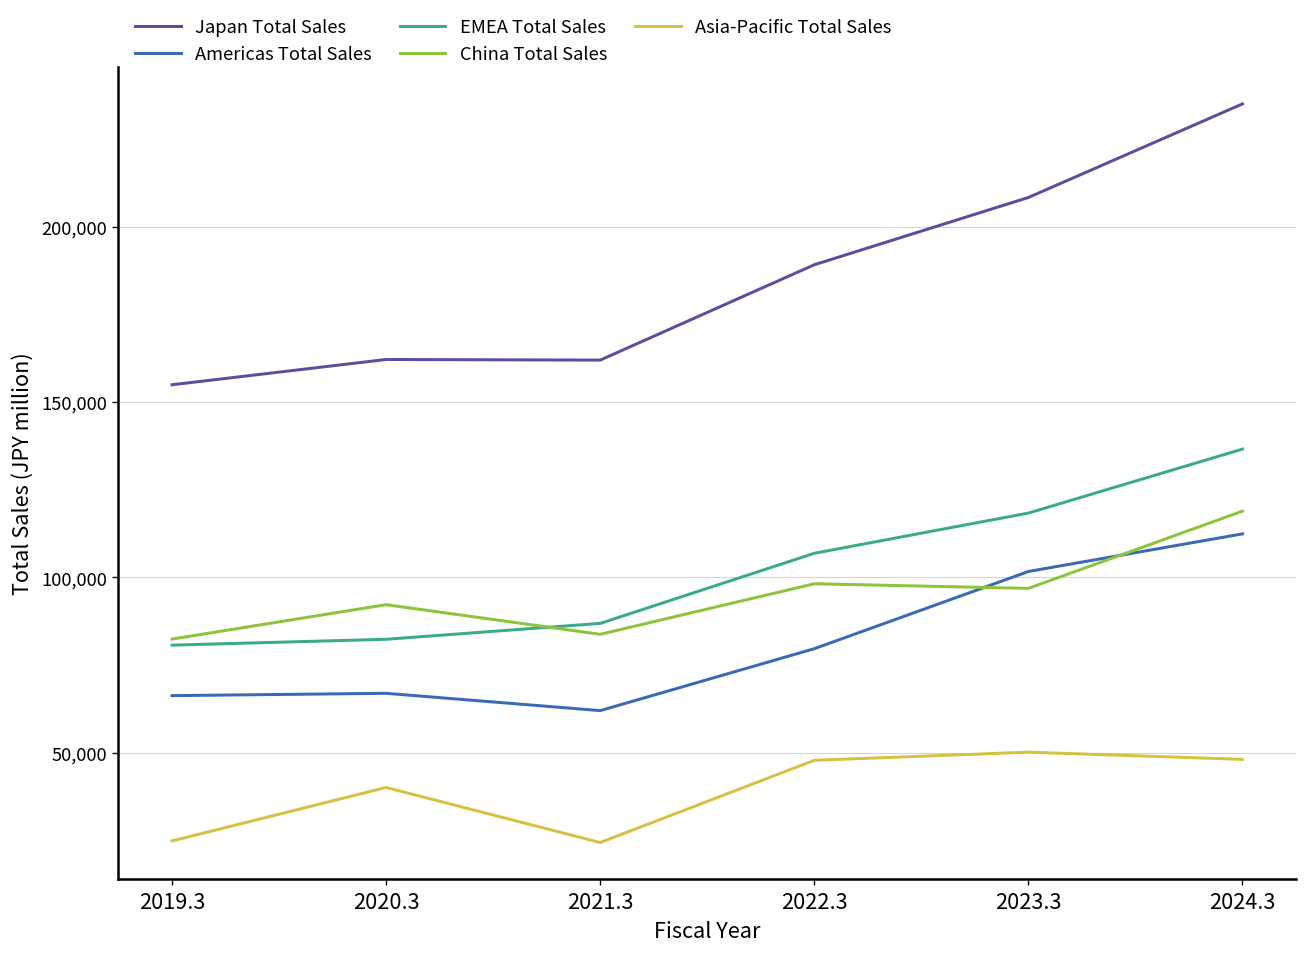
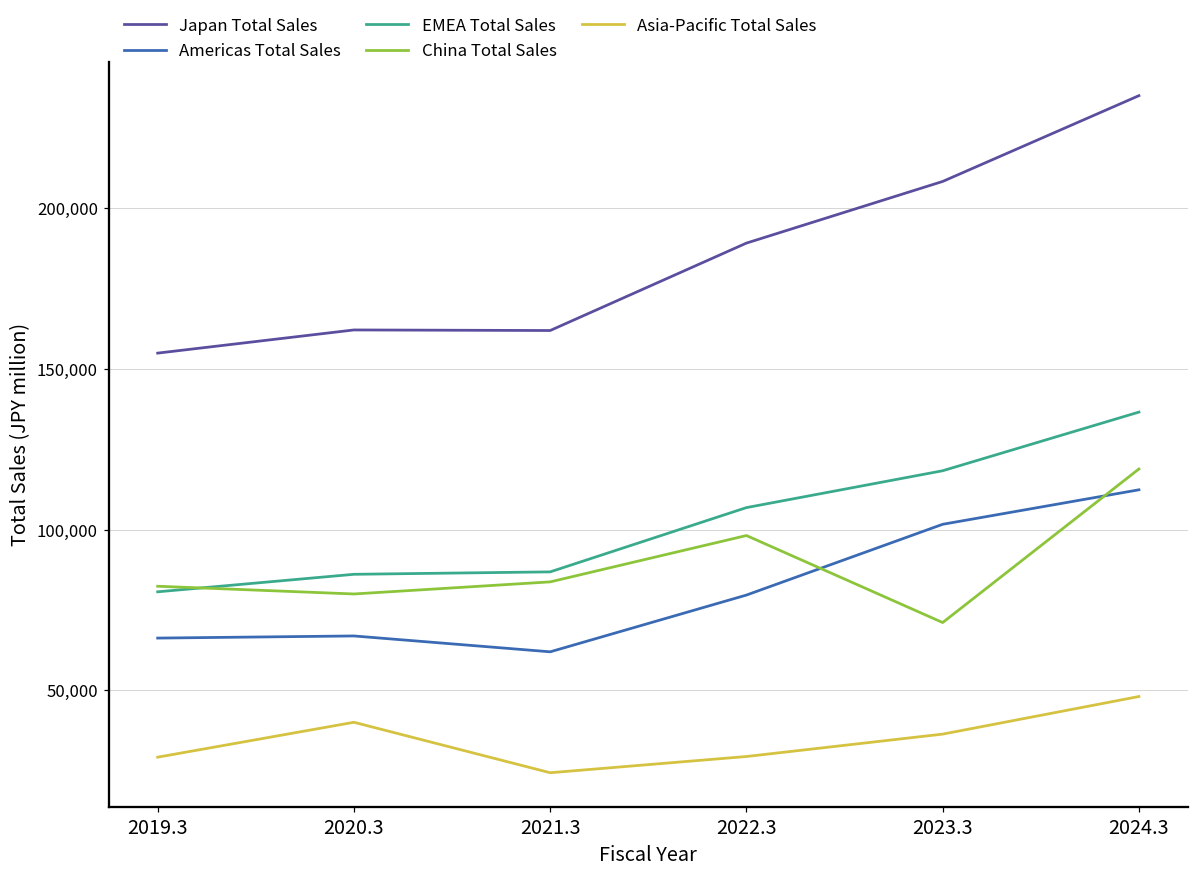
  {
    "EMEA Total Sales": {
      "2019.3": "81,000",
-     "2020.3": "82,000",
+     "2020.3": "86,000",
      "2021.3": "87,000",
      "2022.3": "107,000",
      "2023.3": "118,000",
      "2024.3": "137,000"
    },
    "China Total Sales": {
      "2019.3": "82,000",
-     "2020.3": "92,000",
+     "2020.3": "80,000",
      "2021.3": "84,000",
      "2022.3": "98,000",
-     "2023.3": "97,000",
+     "2023.3": "71,000",
      "2024.3": "119,000"
    },
    "Asia-Pacific Total Sales": {
-     "2019.3": "25,000",
+     "2019.3": "29,000",
      "2020.3": "40,000",
      "2021.3": "24,000",
-     "2022.3": "48,000",
-     "2023.3": "50,000",
+     "2022.3": "29,000",
+     "2023.3": "36,000",
      "2024.3": "48,000"
    }
  }
